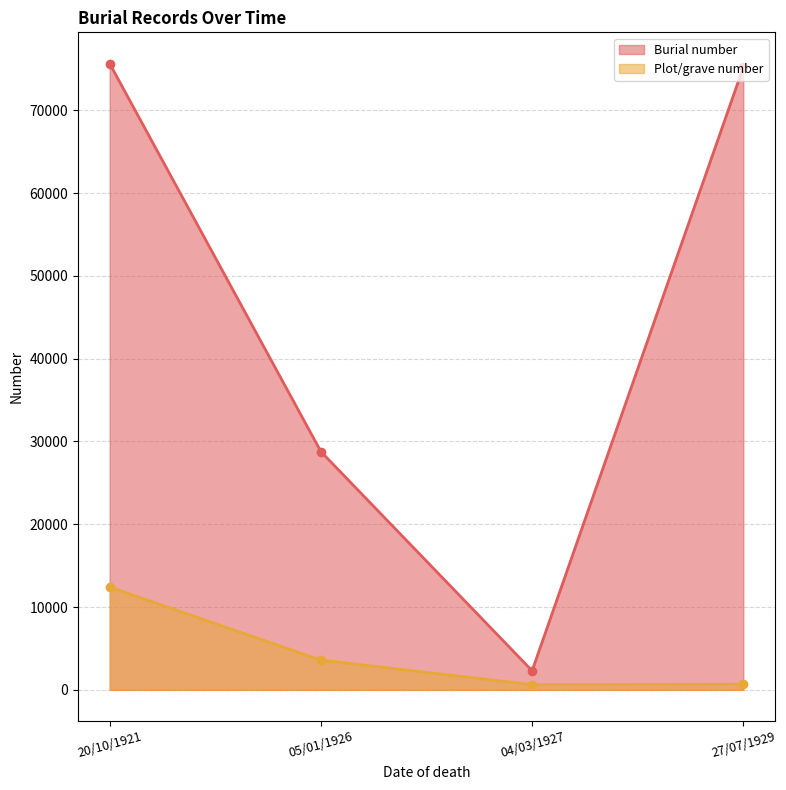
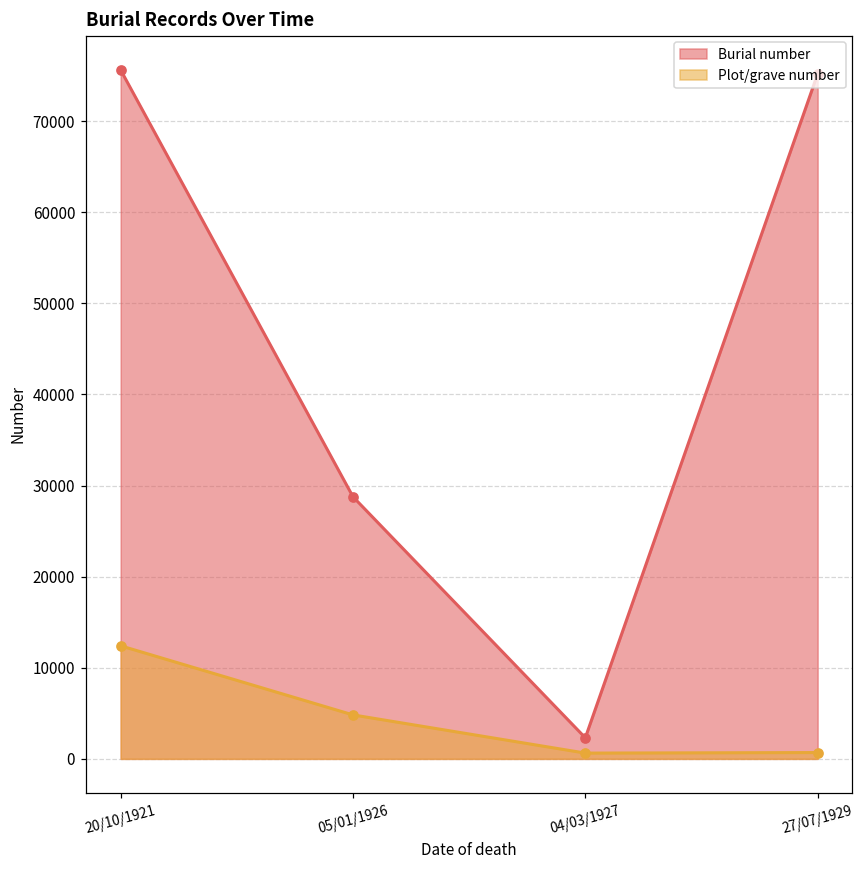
  {
    "Burial number": {
      "20/10/1921": 76000,
      "05/01/1926": 29000,
      "04/03/1927": 2000
    },
    "Plot/grave number": {
      "20/10/1921": 12000,
-     "05/01/1926": 4000,
+     "05/01/1926": 5000,
      "04/03/1927": 1000,
      "27/07/1929": 1000
    }
  }
